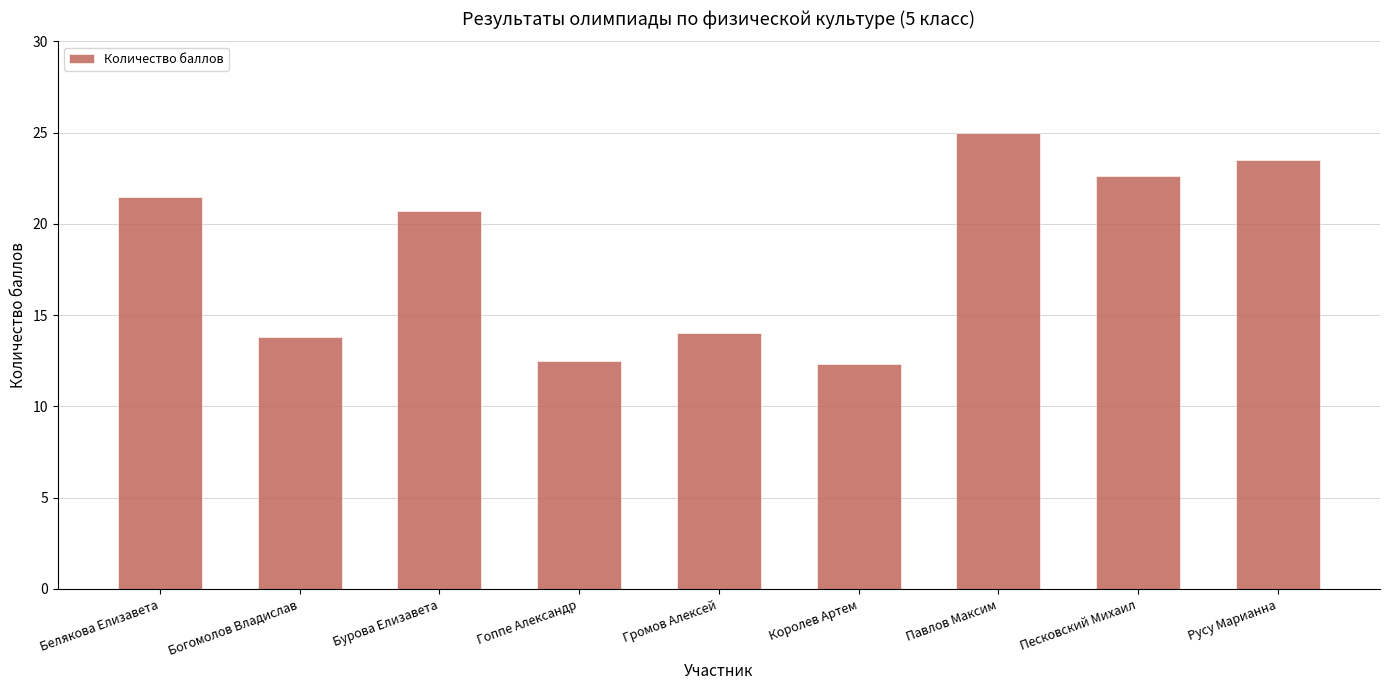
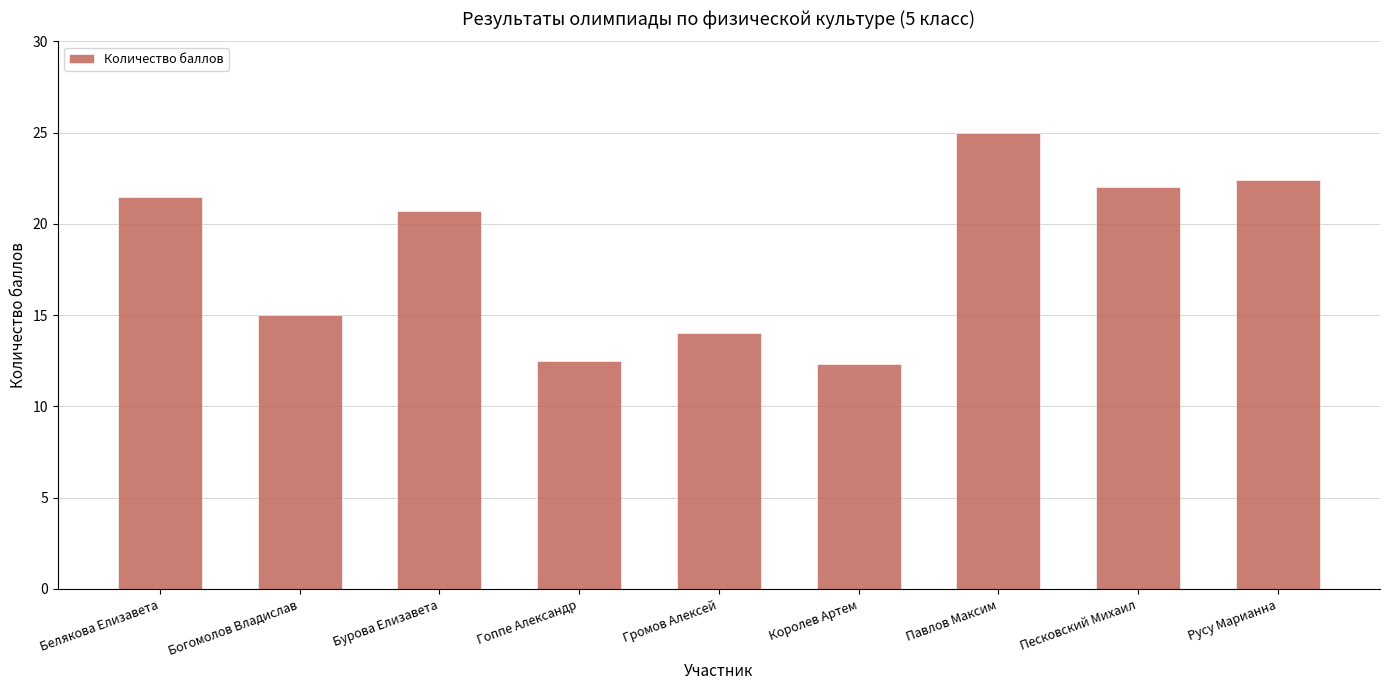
  {
    "Белякова Елизавета": 21.5,
-   "Богомолов Владислав": 13.8,
+   "Богомолов Владислав": 15.0,
    "Бурова Елизавета": 20.7,
    "Гоппе Александр": 12.5,
    "Громов Алексей": 14.0,
    "Королев Артем": 12.3,
    "Павлов Максим": 25.0,
-   "Песковский Михаил": 22.6,
-   "Русу Марианна": 23.5
+   "Песковский Михаил": 22.0,
+   "Русу Марианна": 22.4
  }
